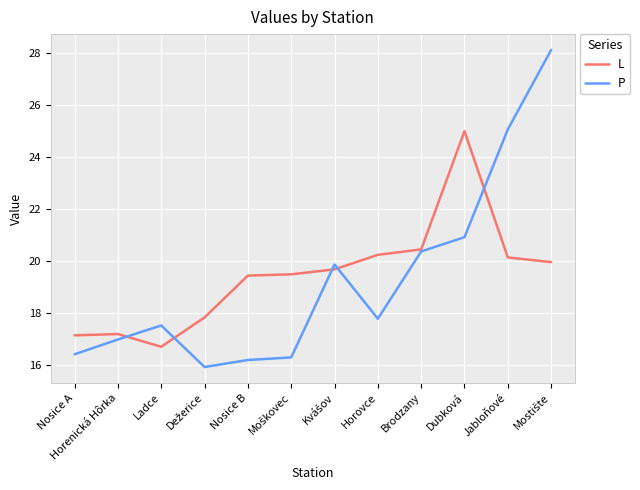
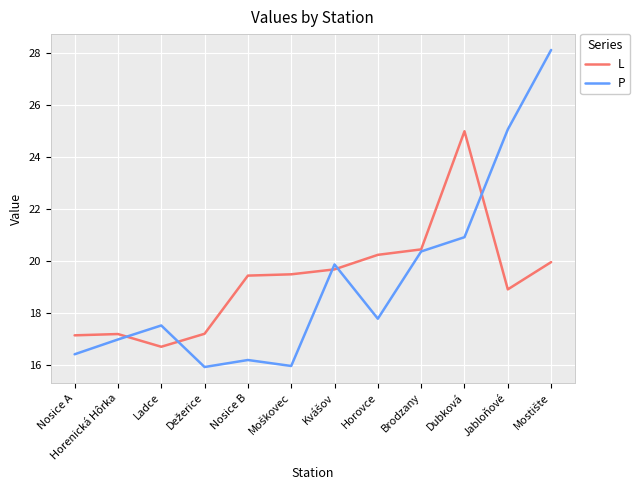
  {
    "L": {
      "Nosice A": 17.1,
      "Horenická Hôrka": 17.2,
      "Ladce": 16.7,
-     "Dežerice": 17.8,
+     "Dežerice": 17.2,
      "Nosice B": 19.4,
      "Moškovec": 19.5,
      "Kvášov": 19.7,
      "Horovce": 20.2,
      "Dubková": 25.0,
-     "Jabloňové": 20.1,
+     "Jabloňové": 18.9,
      "Mostište": 20.0
    },
    "P": {
      "Nosice A": 16.4,
      "Horenická Hôrka": 17.0,
      "Ladce": 17.5,
      "Dežerice": 15.9,
      "Nosice B": 16.2,
-     "Moškovec": 16.3,
+     "Moškovec": 16.0,
      "Kvášov": 19.9,
      "Horovce": 17.8,
      "Dubková": 20.9,
      "Jabloňové": 25.1,
      "Mostište": 28.1
    }
  }
